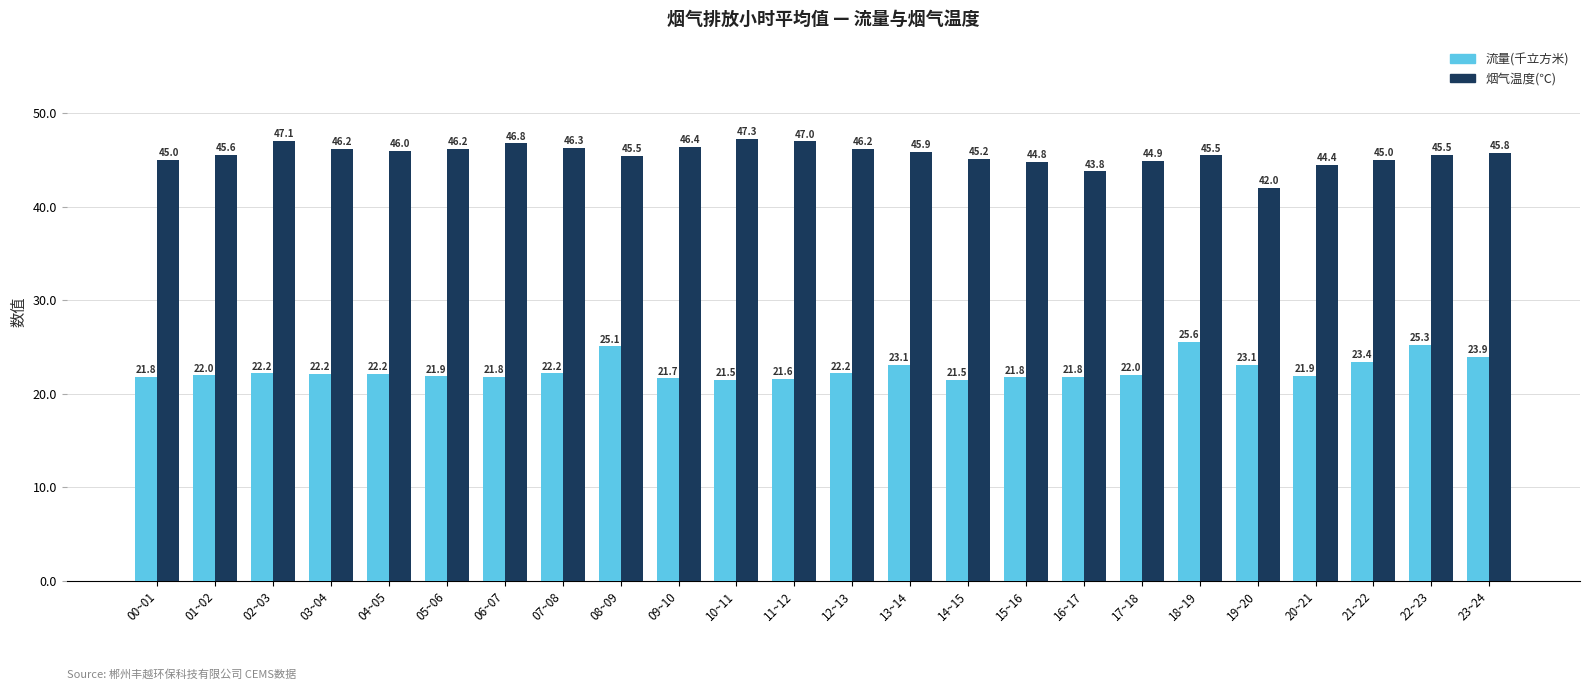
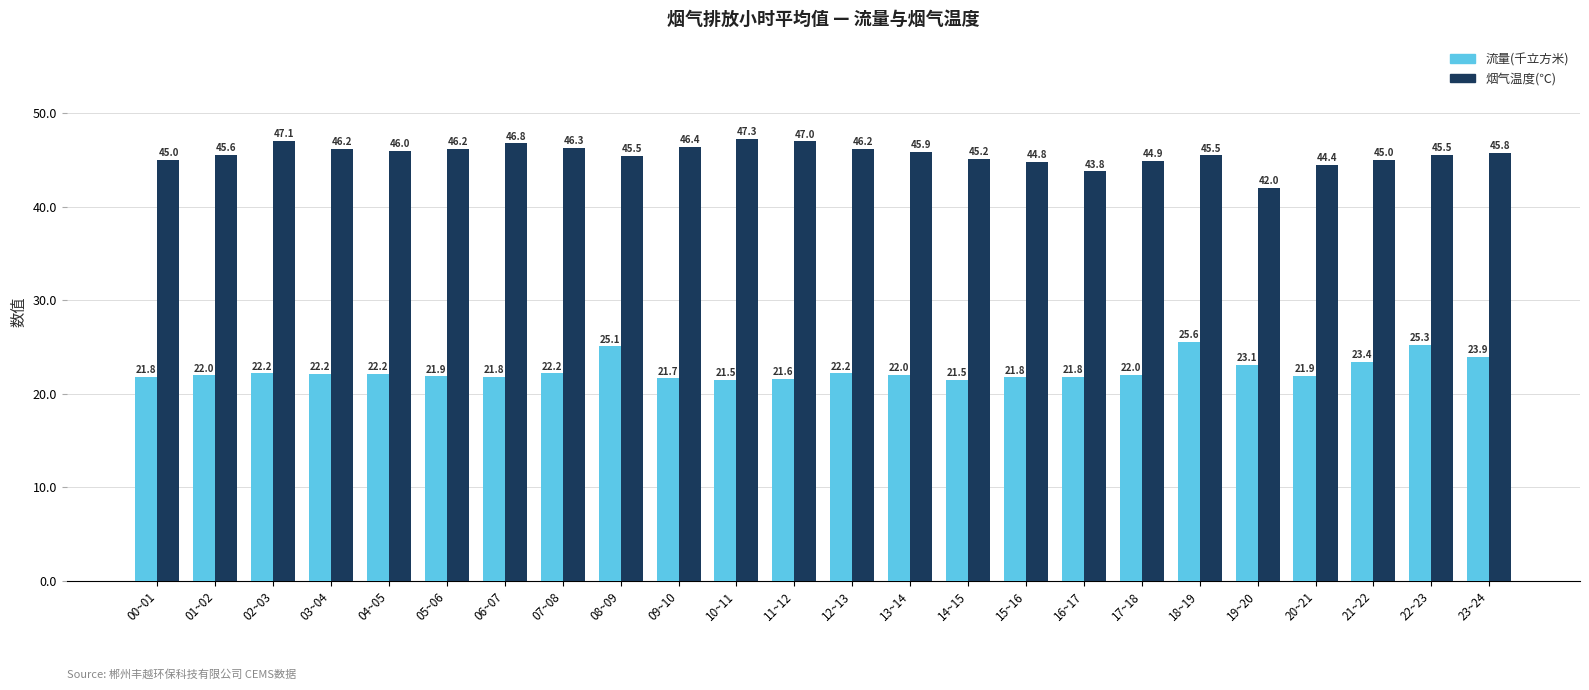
  {
    "流量(千立方米)": {
      "00~01": 21.8,
      "01~02": 22.0,
      "02~03": 22.2,
      "03~04": 22.2,
      "04~05": 22.2,
      "05~06": 21.9,
      "06~07": 21.8,
      "07~08": 22.2,
      "08~09": 25.1,
      "09~10": 21.7,
      "10~11": 21.5,
      "11~12": 21.6,
      "12~13": 22.2,
-     "13~14": 23.1,
+     "13~14": 22.0,
      "14~15": 21.5,
      "15~16": 21.8,
      "16~17": 21.8,
      "17~18": 22.0,
      "18~19": 25.6,
      "19~20": 23.1,
      "20~21": 21.9,
      "21~22": 23.4,
      "22~23": 25.3,
      "23~24": 23.9
    },
    "烟气温度(℃)": {
      "00~01": 45.0,
      "01~02": 45.6,
      "02~03": 47.1,
      "03~04": 46.2,
      "04~05": 46.0,
      "05~06": 46.2,
      "06~07": 46.8,
      "07~08": 46.3,
      "08~09": 45.5,
      "09~10": 46.4,
      "10~11": 47.3,
      "11~12": 47.0,
      "12~13": 46.2,
      "13~14": 45.9,
      "14~15": 45.2,
      "15~16": 44.8,
      "16~17": 43.8,
      "17~18": 44.9,
      "18~19": 45.5,
      "19~20": 42.0,
      "20~21": 44.4,
      "21~22": 45.0,
      "22~23": 45.5,
      "23~24": 45.8
    }
  }
